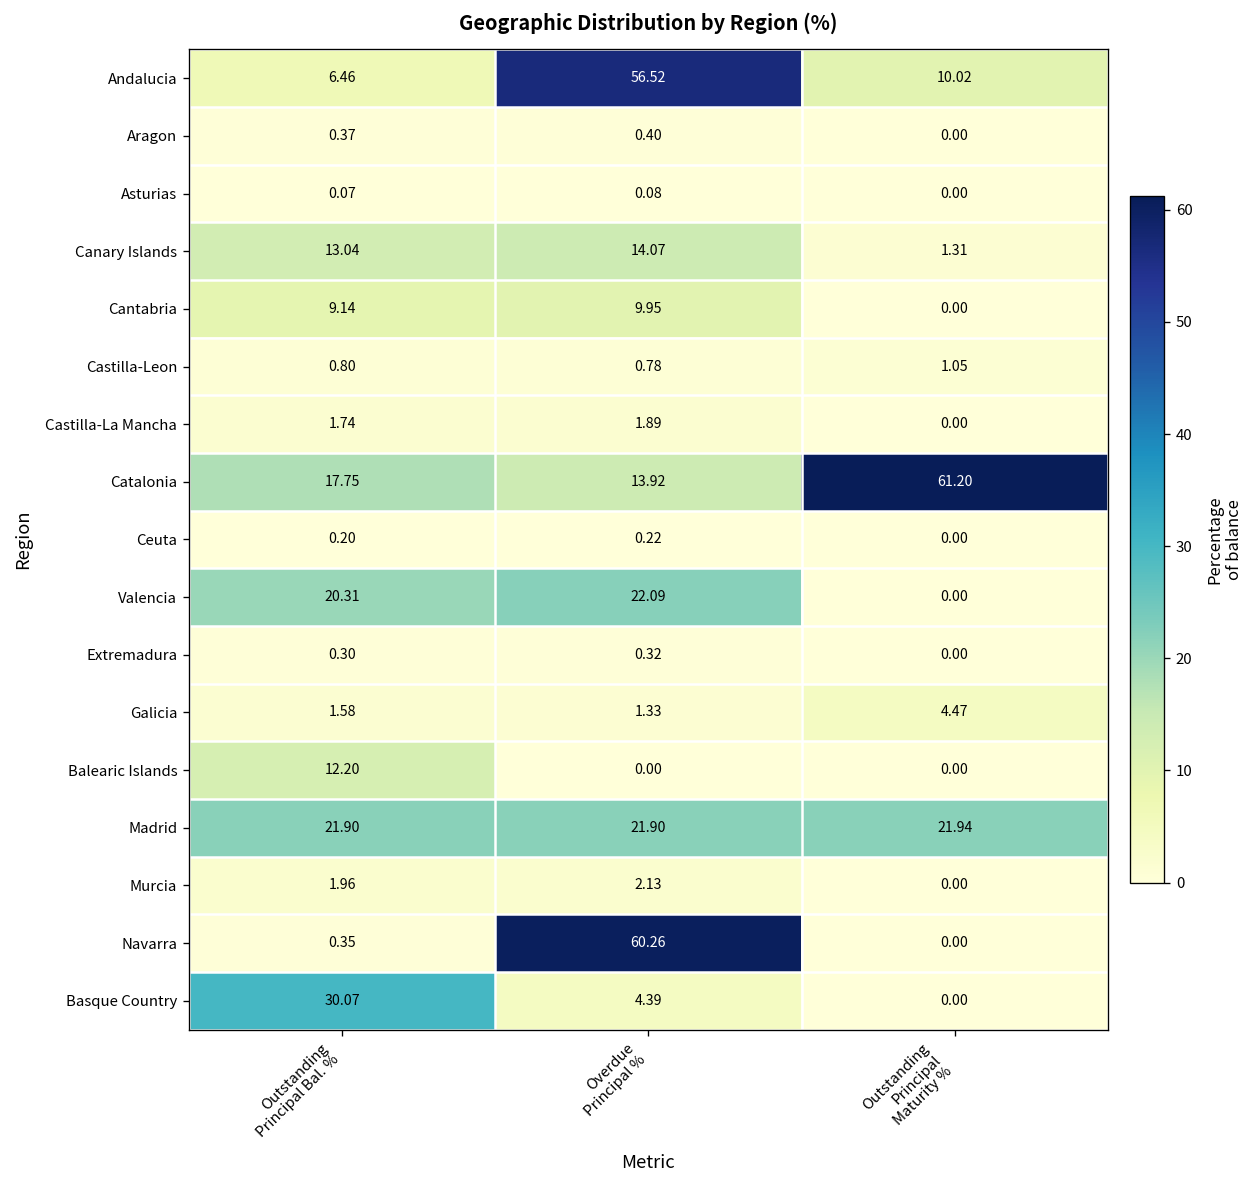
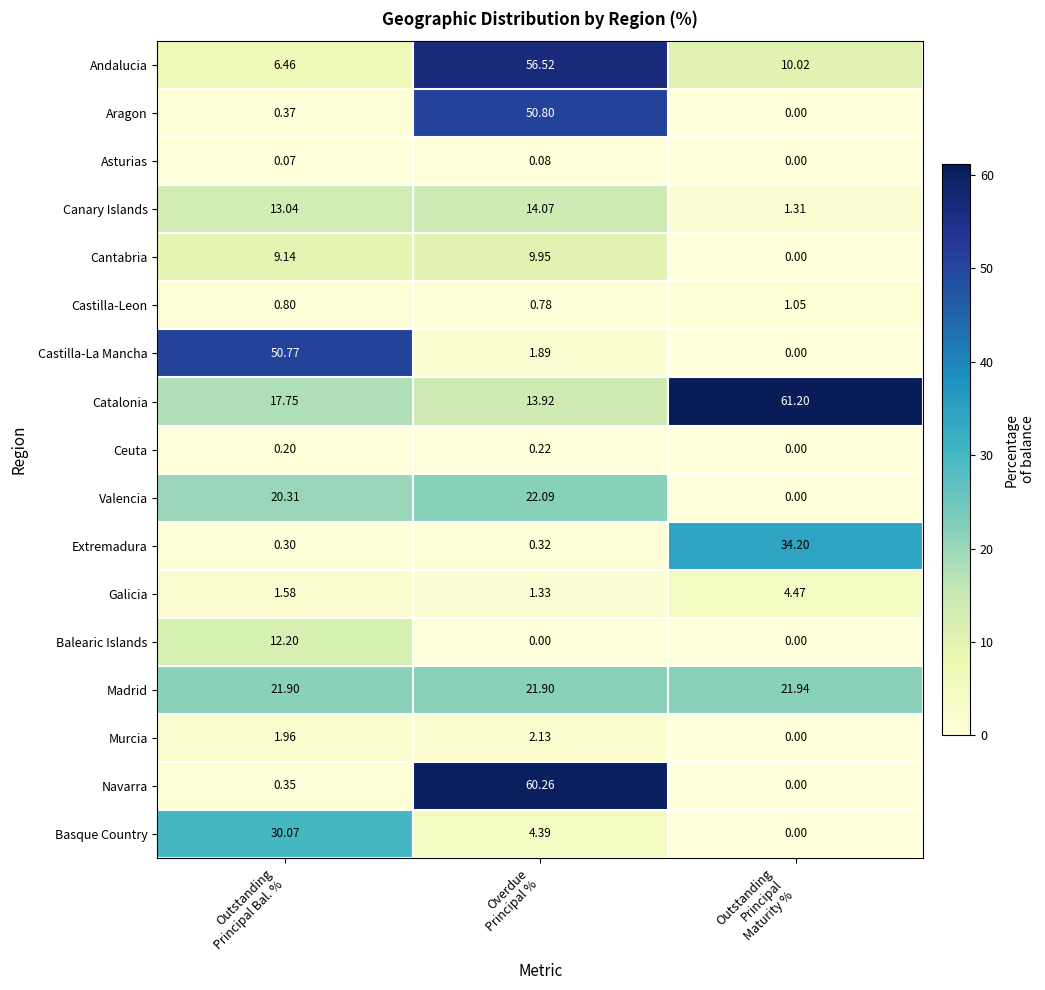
  {
    "Andalucia": {
      "Outstanding Principal Bal. %": 6.46,
      "Overdue Principal %": 56.52,
      "Outstanding Principal Maturity %": 10.02
    },
    "Aragon": {
      "Outstanding Principal Bal. %": 0.37,
-     "Overdue Principal %": 0.40,
+     "Overdue Principal %": 50.80,
      "Outstanding Principal Maturity %": 0.00
    },
    "Asturias": {
      "Outstanding Principal Bal. %": 0.07,
      "Overdue Principal %": 0.08,
      "Outstanding Principal Maturity %": 0.00
    },
    "Canary Islands": {
      "Outstanding Principal Bal. %": 13.04,
      "Overdue Principal %": 14.07,
      "Outstanding Principal Maturity %": 1.31
    },
    "Cantabria": {
      "Outstanding Principal Bal. %": 9.14,
      "Overdue Principal %": 9.95,
      "Outstanding Principal Maturity %": 0.00
    },
    "Castilla-Leon": {
      "Outstanding Principal Bal. %": 0.80,
      "Overdue Principal %": 0.78,
      "Outstanding Principal Maturity %": 1.05
    },
    "Castilla-La Mancha": {
-     "Outstanding Principal Bal. %": 1.74,
+     "Outstanding Principal Bal. %": 50.77,
      "Overdue Principal %": 1.89,
      "Outstanding Principal Maturity %": 0.00
    },
    "Catalonia": {
      "Outstanding Principal Bal. %": 17.75,
      "Overdue Principal %": 13.92,
      "Outstanding Principal Maturity %": 61.20
    },
    "Ceuta": {
      "Outstanding Principal Bal. %": 0.20,
      "Overdue Principal %": 0.22,
      "Outstanding Principal Maturity %": 0.00
    },
    "Valencia": {
      "Outstanding Principal Bal. %": 20.31,
      "Overdue Principal %": 22.09,
      "Outstanding Principal Maturity %": 0.00
    },
    "Extremadura": {
      "Outstanding Principal Bal. %": 0.30,
      "Overdue Principal %": 0.32,
-     "Outstanding Principal Maturity %": 0.00
+     "Outstanding Principal Maturity %": 34.20
    },
    "Galicia": {
      "Outstanding Principal Bal. %": 1.58,
      "Overdue Principal %": 1.33,
      "Outstanding Principal Maturity %": 4.47
    },
    "Balearic Islands": {
      "Outstanding Principal Bal. %": 12.20,
      "Overdue Principal %": 0.00,
      "Outstanding Principal Maturity %": 0.00
    },
    "Madrid": {
      "Outstanding Principal Bal. %": 21.90,
      "Overdue Principal %": 21.90,
      "Outstanding Principal Maturity %": 21.94
    },
    "Murcia": {
      "Outstanding Principal Bal. %": 1.96,
      "Overdue Principal %": 2.13,
      "Outstanding Principal Maturity %": 0.00
    },
    "Navarra": {
      "Outstanding Principal Bal. %": 0.35,
      "Overdue Principal %": 60.26,
      "Outstanding Principal Maturity %": 0.00
    },
    "Basque Country": {
      "Outstanding Principal Bal. %": 30.07,
      "Overdue Principal %": 4.39,
      "Outstanding Principal Maturity %": 0.00
    }
  }
